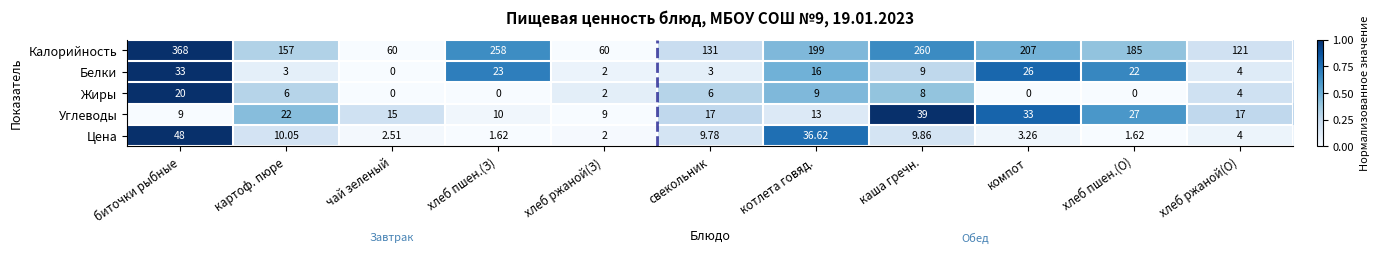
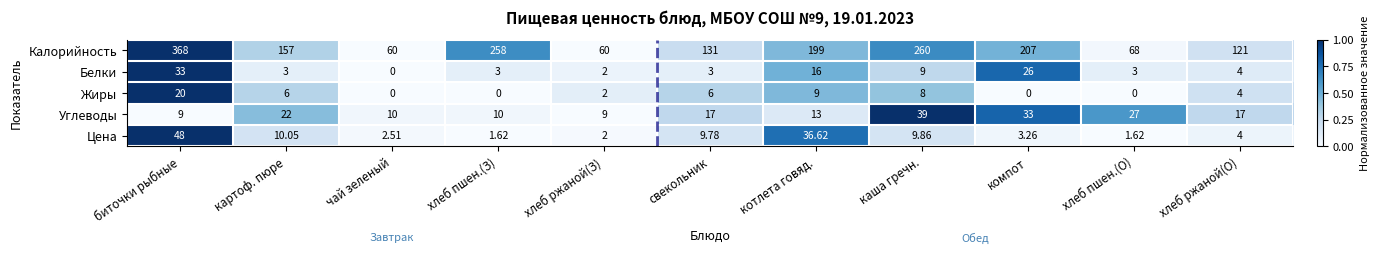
  {
    "Калорийность": {
      "биточки рыбные": 368,
      "картоф. пюре": 157,
      "чай зеленый": 60,
      "хлеб пшен.(З)": 258,
      "хлеб ржаной(З)": 60,
      "свекольник": 131,
      "котлета говяд.": 199,
      "каша гречн.": 260,
      "компот": 207,
-     "хлеб пшен.(О)": 185,
+     "хлеб пшен.(О)": 68,
      "хлеб ржаной(О)": 121
    },
    "Белки": {
      "биточки рыбные": 33,
      "картоф. пюре": 3,
      "чай зеленый": 0,
-     "хлеб пшен.(З)": 23,
+     "хлеб пшен.(З)": 3,
      "хлеб ржаной(З)": 2,
      "свекольник": 3,
      "котлета говяд.": 16,
      "каша гречн.": 9,
      "компот": 26,
-     "хлеб пшен.(О)": 22,
+     "хлеб пшен.(О)": 3,
      "хлеб ржаной(О)": 4
    },
    "Жиры": {
      "биточки рыбные": 20,
      "картоф. пюре": 6,
      "чай зеленый": 0,
      "хлеб пшен.(З)": 0,
      "хлеб ржаной(З)": 2,
      "свекольник": 6,
      "котлета говяд.": 9,
      "каша гречн.": 8,
      "компот": 0,
      "хлеб пшен.(О)": 0,
      "хлеб ржаной(О)": 4
    },
    "Углеводы": {
      "биточки рыбные": 9,
      "картоф. пюре": 22,
-     "чай зеленый": 15,
+     "чай зеленый": 10,
      "хлеб пшен.(З)": 10,
      "хлеб ржаной(З)": 9,
      "свекольник": 17,
      "котлета говяд.": 13,
      "каша гречн.": 39,
      "компот": 33,
      "хлеб пшен.(О)": 27,
      "хлеб ржаной(О)": 17
    },
    "Цена": {
      "биточки рыбные": 48,
      "картоф. пюре": 10.05,
      "чай зеленый": 2.51,
      "хлеб пшен.(З)": 1.62,
      "хлеб ржаной(З)": 2,
      "свекольник": 9.78,
      "котлета говяд.": 36.62,
      "каша гречн.": 9.86,
      "компот": 3.26,
      "хлеб пшен.(О)": 1.62,
      "хлеб ржаной(О)": 4
    }
  }
